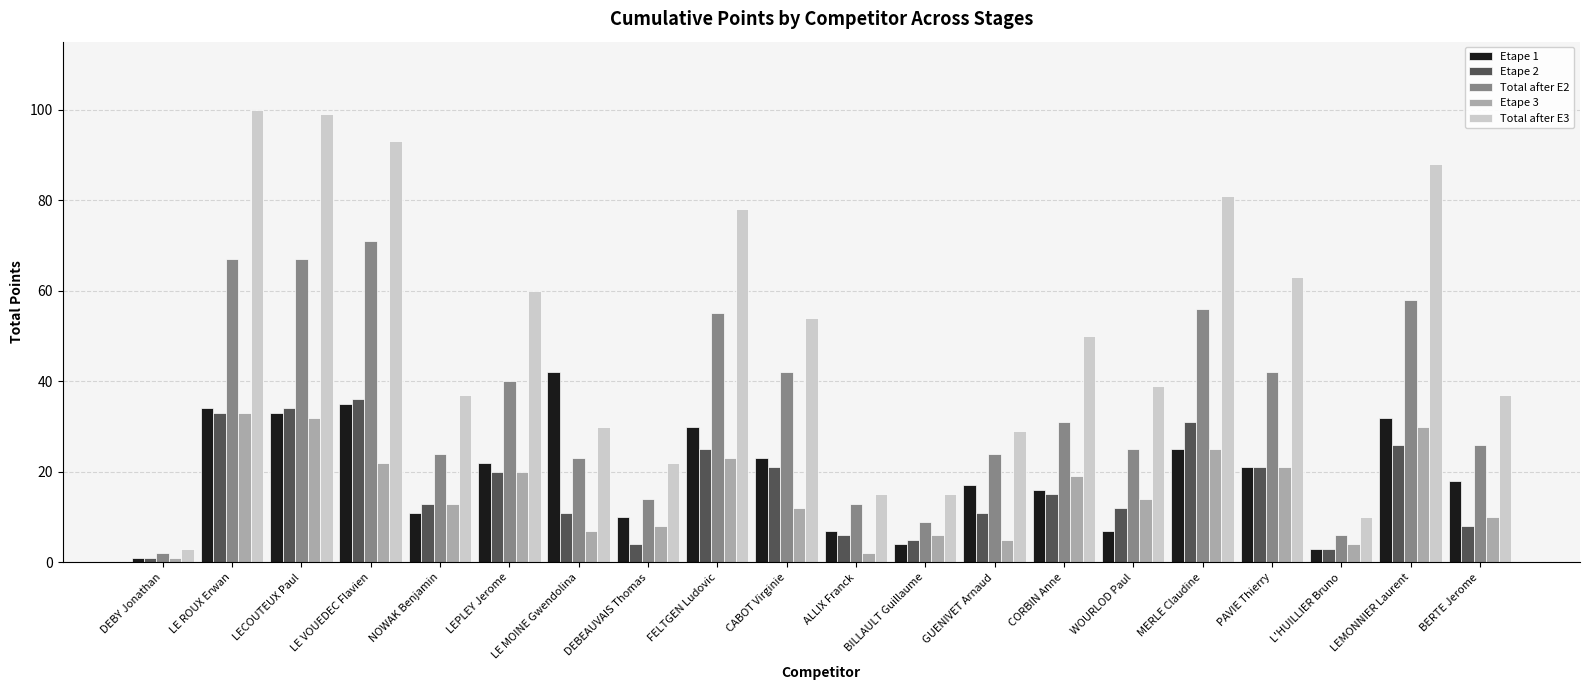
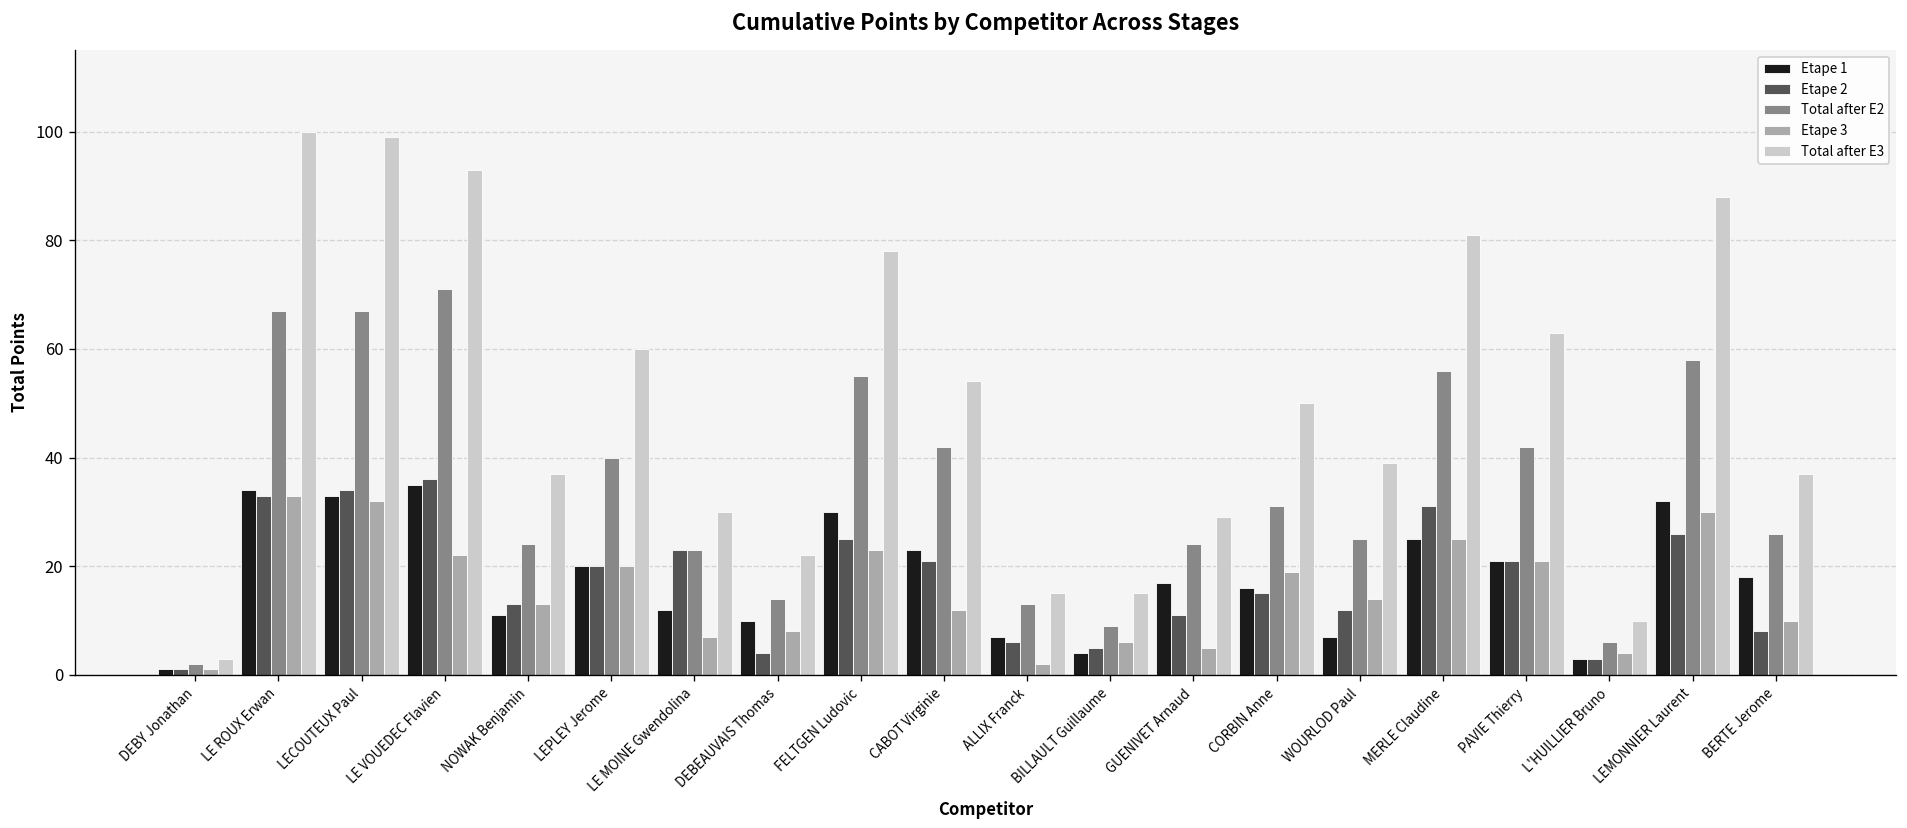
  {
    "Etape 1": {
      "DEBY Jonathan": 1,
      "LE ROUX Erwan": 34,
      "LECOUTEUX Paul": 33,
      "LE VOUEDEC Flavien": 35,
      "NOWAK Benjamin": 11,
-     "LEPLEY Jerome": 22,
-     "LE MOINE Gwendolina": 42,
+     "LEPLEY Jerome": 20,
+     "LE MOINE Gwendolina": 12,
      "DEBEAUVAIS Thomas": 10,
      "FELTGEN Ludovic": 30,
      "CABOT Virginie": 23,
      "ALLIX Franck": 7,
      "BILLAULT Guillaume": 4,
      "GUENIVET Arnaud": 17,
      "CORBIN Anne": 16,
      "WOURLOD Paul": 7,
      "MERLE Claudine": 25,
      "PAVIE Thierry": 21,
      "L'HUILLIER Bruno": 3,
      "LEMONNIER Laurent": 32,
      "BERTE Jerome": 18
    },
    "Etape 2": {
      "DEBY Jonathan": 1,
      "LE ROUX Erwan": 33,
      "LECOUTEUX Paul": 34,
      "LE VOUEDEC Flavien": 36,
      "NOWAK Benjamin": 13,
      "LEPLEY Jerome": 20,
-     "LE MOINE Gwendolina": 11,
+     "LE MOINE Gwendolina": 23,
      "DEBEAUVAIS Thomas": 4,
      "FELTGEN Ludovic": 25,
      "CABOT Virginie": 21,
      "ALLIX Franck": 6,
      "BILLAULT Guillaume": 5,
      "GUENIVET Arnaud": 11,
      "CORBIN Anne": 15,
      "WOURLOD Paul": 12,
      "MERLE Claudine": 31,
      "PAVIE Thierry": 21,
      "L'HUILLIER Bruno": 3,
      "LEMONNIER Laurent": 26,
      "BERTE Jerome": 8
    }
  }
